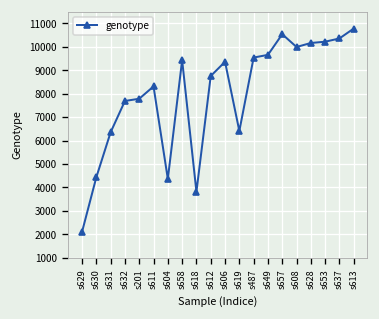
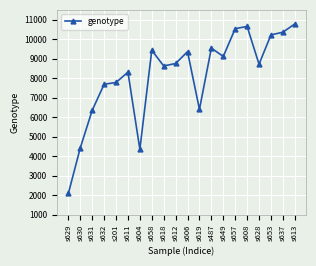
  {
    "s629": 2100,
    "s630": 4400,
    "s631": 6400,
    "s632": 7700,
    "s201": 7800,
    "s611": 8300,
    "s604": 4400,
    "s658": 9400,
-   "s618": 3800,
+   "s618": 8600,
    "s612": 8800,
    "s606": 9400,
    "s619": 6400,
    "s487": 9500,
-   "s649": 9700,
+   "s649": 9100,
    "s657": 10500,
-   "s608": 10000,
-   "s628": 10200,
+   "s608": 10700,
+   "s628": 8700,
    "s653": 10200,
    "s637": 10400,
    "s613": 10800
  }
